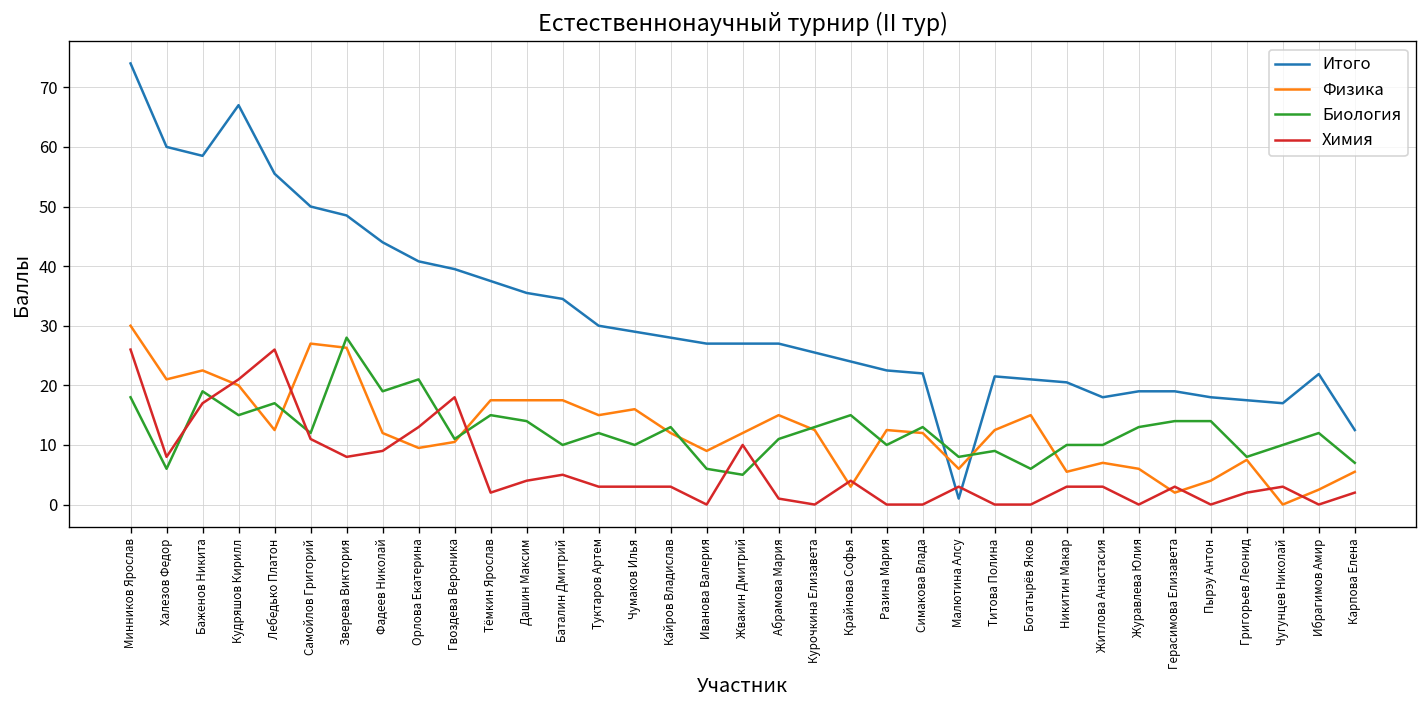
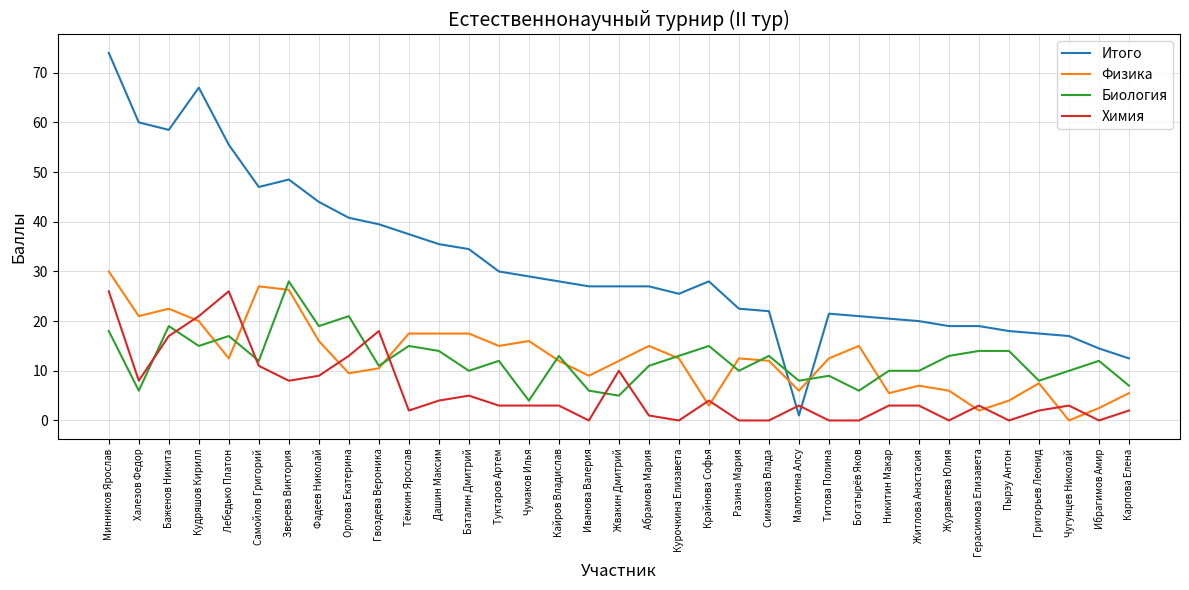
  {
    "Итого": {
      "Минников Ярослав": 74,
      "Халезов Федор": 60,
      "Баженов Никита": 59,
      "Кудряшов Кирилл": 67,
      "Лебедько Платон": 56,
-     "Самойлов Григорий": 50,
+     "Самойлов Григорий": 47,
      "Зверева Виктория": 49,
      "Фадеев Николай": 44,
      "Орлова Екатерина": 41,
      "Гвоздева Вероника": 40,
      "Тёмкин Ярослав": 38,
      "Дашин Максим": 36,
      "Баталин Дмитрий": 35,
      "Туктаров Артем": 30,
      "Чумаков Илья": 29,
      "Кайров Владислав": 28,
      "Иванова Валерия": 27,
      "Жвакин Дмитрий": 27,
      "Абрамова Мария": 27,
      "Курочкина Елизавета": 26,
-     "Крайнова Софья": 24,
+     "Крайнова Софья": 28,
      "Разина Мария": 23,
      "Симакова Влада": 22,
      "Малютина Алсу": 1,
      "Титова Полина": 22,
      "Богатырёв Яков": 21,
      "Никитин Макар": 21,
-     "Житлова Анастасия": 18,
+     "Житлова Анастасия": 20,
      "Журавлева Юлия": 19,
      "Герасимова Елизавета": 19,
      "Пырэу Антон": 18,
      "Григорьев Леонид": 18,
      "Чугунцев Николай": 17,
-     "Ибрагимов Амир": 22,
+     "Ибрагимов Амир": 15,
      "Карпова Елена": 13
    },
    "Физика": {
      "Минников Ярослав": 30,
      "Халезов Федор": 21,
      "Баженов Никита": 23,
      "Кудряшов Кирилл": 20,
      "Лебедько Платон": 13,
      "Самойлов Григорий": 27,
      "Зверева Виктория": 26,
-     "Фадеев Николай": 12,
+     "Фадеев Николай": 16,
      "Орлова Екатерина": 10,
      "Тёмкин Ярослав": 18,
      "Дашин Максим": 18,
      "Баталин Дмитрий": 18,
      "Туктаров Артем": 15,
      "Чумаков Илья": 16,
      "Кайров Владислав": 12,
      "Иванова Валерия": 9,
      "Жвакин Дмитрий": 12,
      "Абрамова Мария": 15,
      "Крайнова Софья": 3,
      "Разина Мария": 13,
      "Симакова Влада": 12,
      "Малютина Алсу": 6,
      "Титова Полина": 13,
      "Богатырёв Яков": 15,
      "Никитин Макар": 6,
      "Житлова Анастасия": 7,
      "Журавлева Юлия": 6,
      "Герасимова Елизавета": 2,
      "Пырэу Антон": 4,
      "Чугунцев Николай": 0,
      "Ибрагимов Амир": 3,
      "Карпова Елена": 6
    },
    "Биология": {
      "Минников Ярослав": 18,
      "Халезов Федор": 6,
      "Баженов Никита": 19,
      "Кудряшов Кирилл": 15,
      "Лебедько Платон": 17,
      "Самойлов Григорий": 12,
      "Зверева Виктория": 28,
      "Фадеев Николай": 19,
      "Орлова Екатерина": 21,
      "Тёмкин Ярослав": 15,
      "Дашин Максим": 14,
      "Баталин Дмитрий": 10,
      "Туктаров Артем": 12,
-     "Чумаков Илья": 10,
+     "Чумаков Илья": 4,
      "Кайров Владислав": 13,
      "Иванова Валерия": 6,
      "Жвакин Дмитрий": 5,
      "Абрамова Мария": 11,
      "Крайнова Софья": 15,
      "Разина Мария": 10,
      "Симакова Влада": 13,
      "Малютина Алсу": 8,
      "Титова Полина": 9,
      "Богатырёв Яков": 6,
      "Никитин Макар": 10,
      "Житлова Анастасия": 10,
      "Журавлева Юлия": 13,
      "Герасимова Елизавета": 14,
      "Пырэу Антон": 14,
      "Чугунцев Николай": 10,
      "Ибрагимов Амир": 12,
      "Карпова Елена": 7
    },
    "Химия": {
      "Минников Ярослав": 26,
      "Халезов Федор": 8,
      "Баженов Никита": 17,
      "Кудряшов Кирилл": 21,
      "Лебедько Платон": 26,
      "Самойлов Григорий": 11,
      "Зверева Виктория": 8,
      "Фадеев Николай": 9,
      "Орлова Екатерина": 13,
      "Гвоздева Вероника": 18,
      "Тёмкин Ярослав": 2,
      "Дашин Максим": 4,
      "Баталин Дмитрий": 5,
      "Туктаров Артем": 3,
      "Чумаков Илья": 3,
      "Кайров Владислав": 3,
      "Иванова Валерия": 0,
      "Жвакин Дмитрий": 10,
      "Абрамова Мария": 1,
      "Курочкина Елизавета": 0,
      "Крайнова Софья": 4,
      "Разина Мария": 0,
      "Симакова Влада": 0,
      "Малютина Алсу": 3,
      "Титова Полина": 0,
      "Богатырёв Яков": 0,
      "Никитин Макар": 3,
      "Житлова Анастасия": 3,
      "Журавлева Юлия": 0,
      "Герасимова Елизавета": 3,
      "Пырэу Антон": 0,
      "Григорьев Леонид": 2,
      "Чугунцев Николай": 3,
      "Ибрагимов Амир": 0,
      "Карпова Елена": 2
    }
  }
